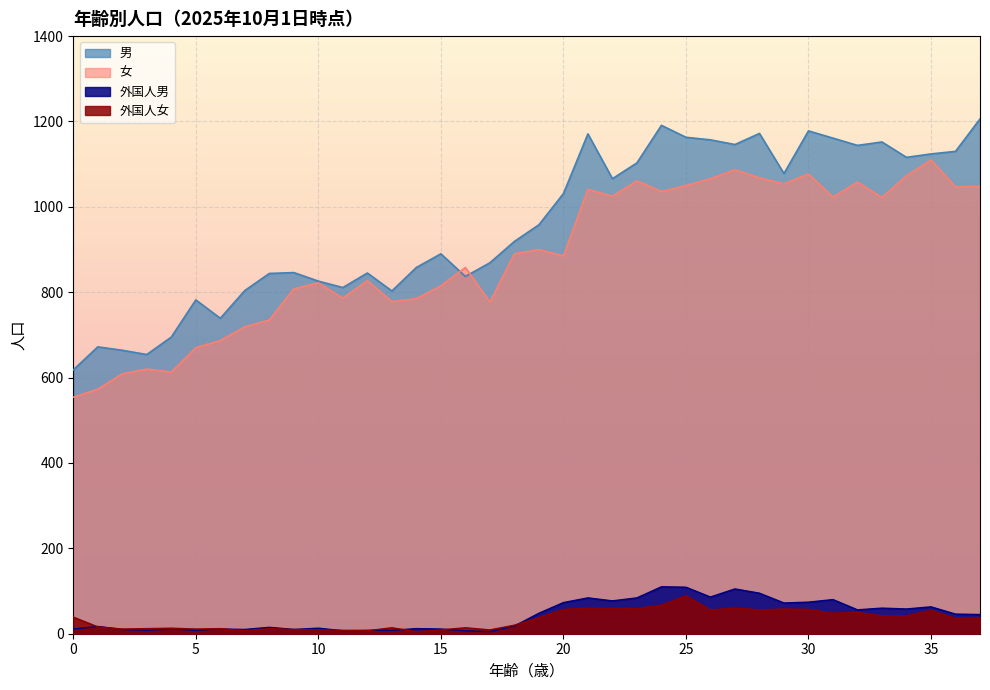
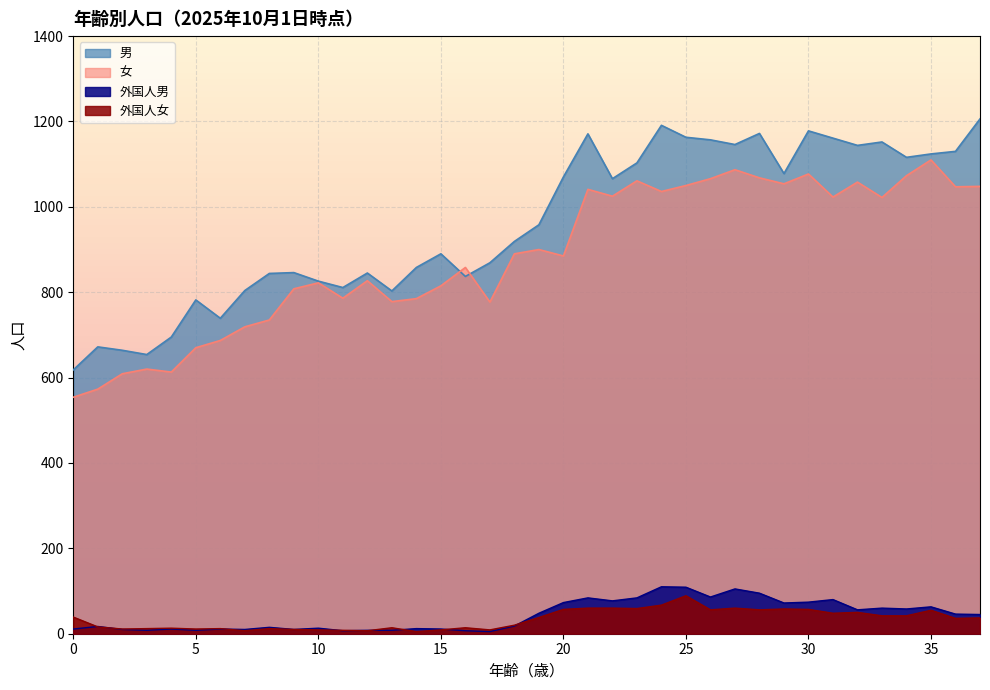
  {
    "男": {
      "0": 620,
      "5": 780,
      "15": 890,
-     "20": 1030,
+     "20": 1070,
      "25": 1160,
      "30": 1180,
      "35": 1120
    },
    "女": {
      "0": 550,
      "5": 670,
      "15": 820,
      "20": 890,
      "25": 1050,
      "30": 1080,
      "35": 1110
    },
    "外国人男": {
      "0": 10,
      "20": 70,
      "25": 110,
      "30": 70,
      "35": 60
    },
    "外国人女": {
      "0": 40,
      "20": 60,
      "25": 90,
      "30": 60,
      "35": 60
    }
  }
